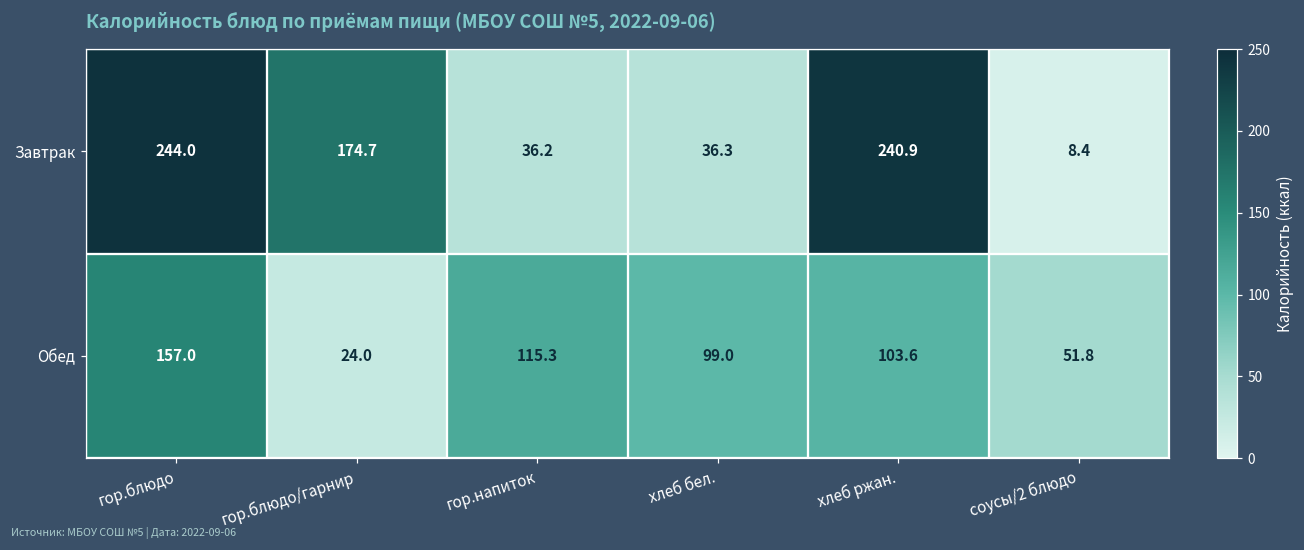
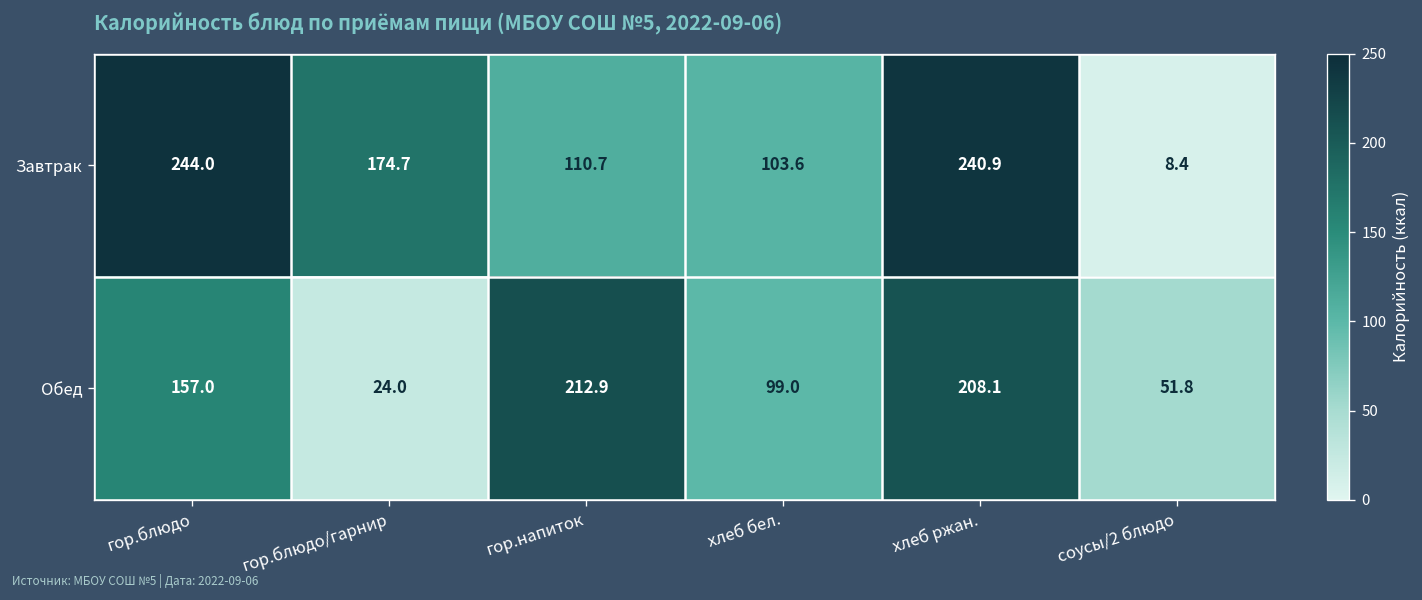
  {
    "Завтрак": {
      "гор.блюдо": 244.0,
      "гор.блюдо/гарнир": 174.7,
-     "гор.напиток": 36.2,
-     "хлеб бел.": 36.3,
+     "гор.напиток": 110.7,
+     "хлеб бел.": 103.6,
      "хлеб ржан.": 240.9,
      "соусы/2 блюдо": 8.4
    },
    "Обед": {
      "гор.блюдо": 157.0,
      "гор.блюдо/гарнир": 24.0,
-     "гор.напиток": 115.3,
+     "гор.напиток": 212.9,
      "хлеб бел.": 99.0,
-     "хлеб ржан.": 103.6,
+     "хлеб ржан.": 208.1,
      "соусы/2 блюдо": 51.8
    }
  }
